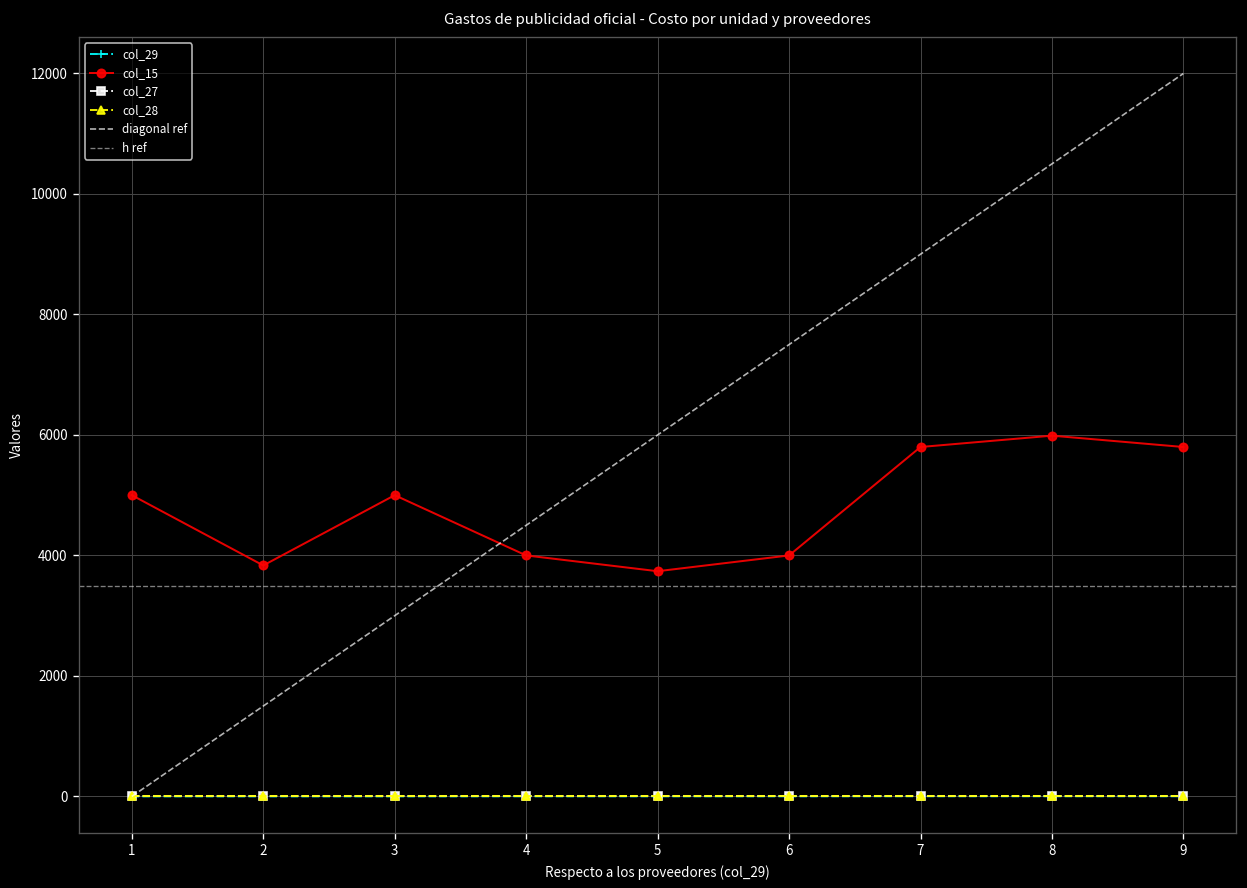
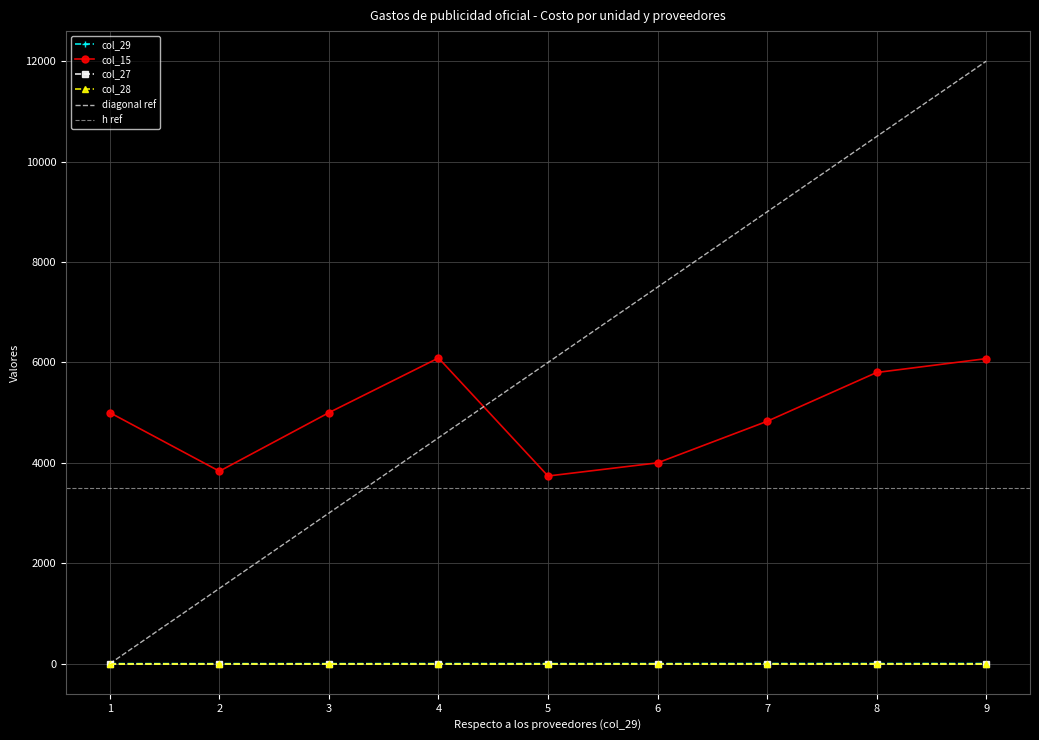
  {
    "col_28": {
      "2": 0,
      "3": 0,
      "4": 0,
      "5": 0,
      "6": 0,
      "7": 0,
      "8": 0,
      "9": 0
    },
    "col_15": {
      "1": 5000,
      "2": 3800,
      "3": 5000,
-     "4": 4000,
+     "4": 6100,
      "5": 3700,
      "6": 4000,
-     "7": 5800,
-     "8": 6000,
-     "9": 5800
+     "7": 4800,
+     "8": 5800,
+     "9": 6100
    },
    "diagonal ref": {
      "2": 1500,
      "3": 3000,
      "4": 4500,
      "5": 6000,
      "6": 7500,
      "7": 9000,
      "8": 10500,
      "9": 12000
    }
  }
